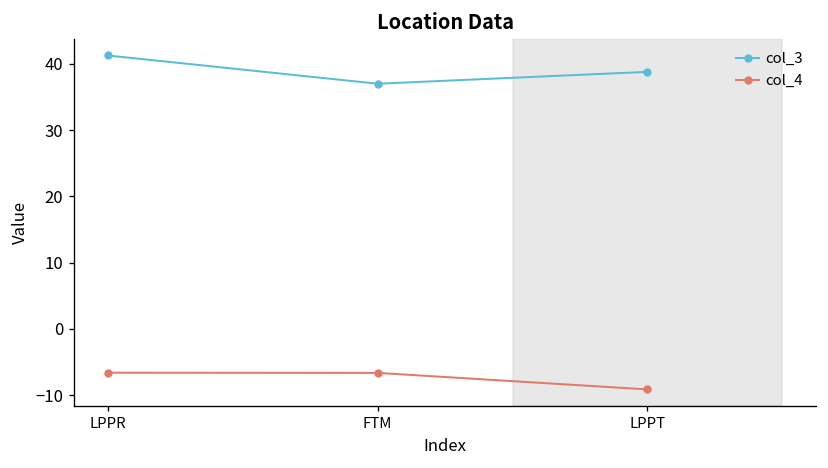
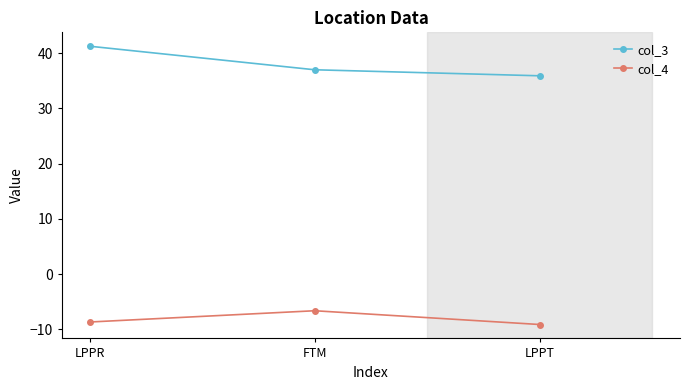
  {
    "col_3": {
      "LPPR": 41,
      "FTM": 37,
-     "LPPT": 39
+     "LPPT": 36
    },
    "col_4": {
-     "LPPR": -7,
+     "LPPR": -9,
      "FTM": -7,
      "LPPT": -9
    }
  }
